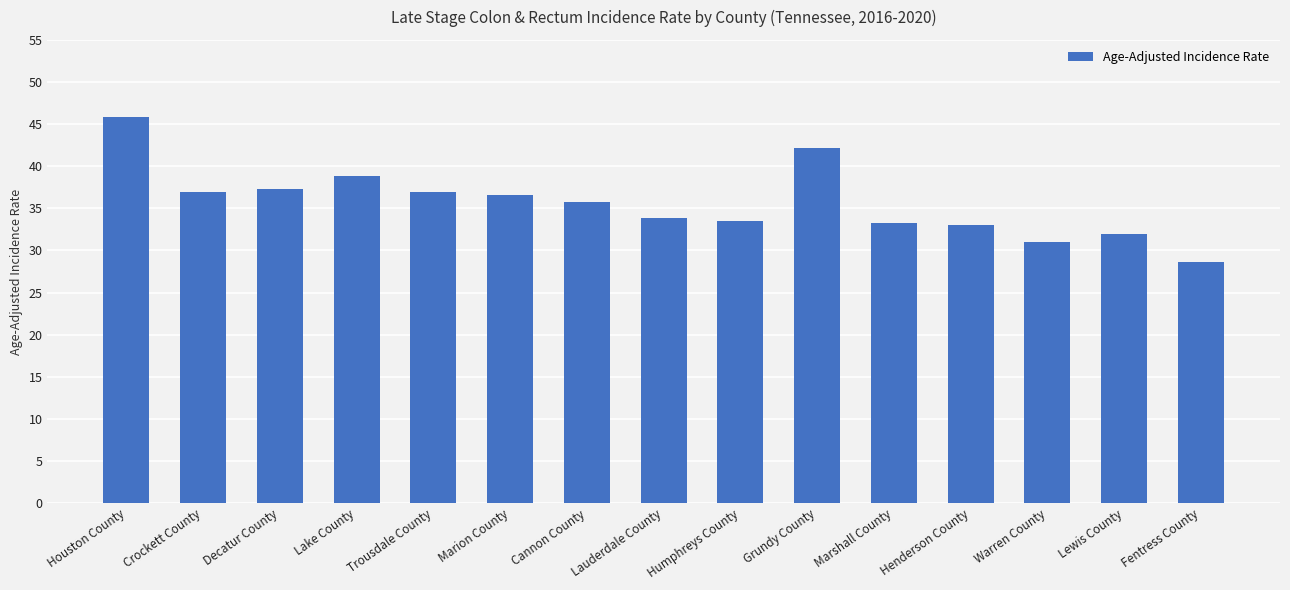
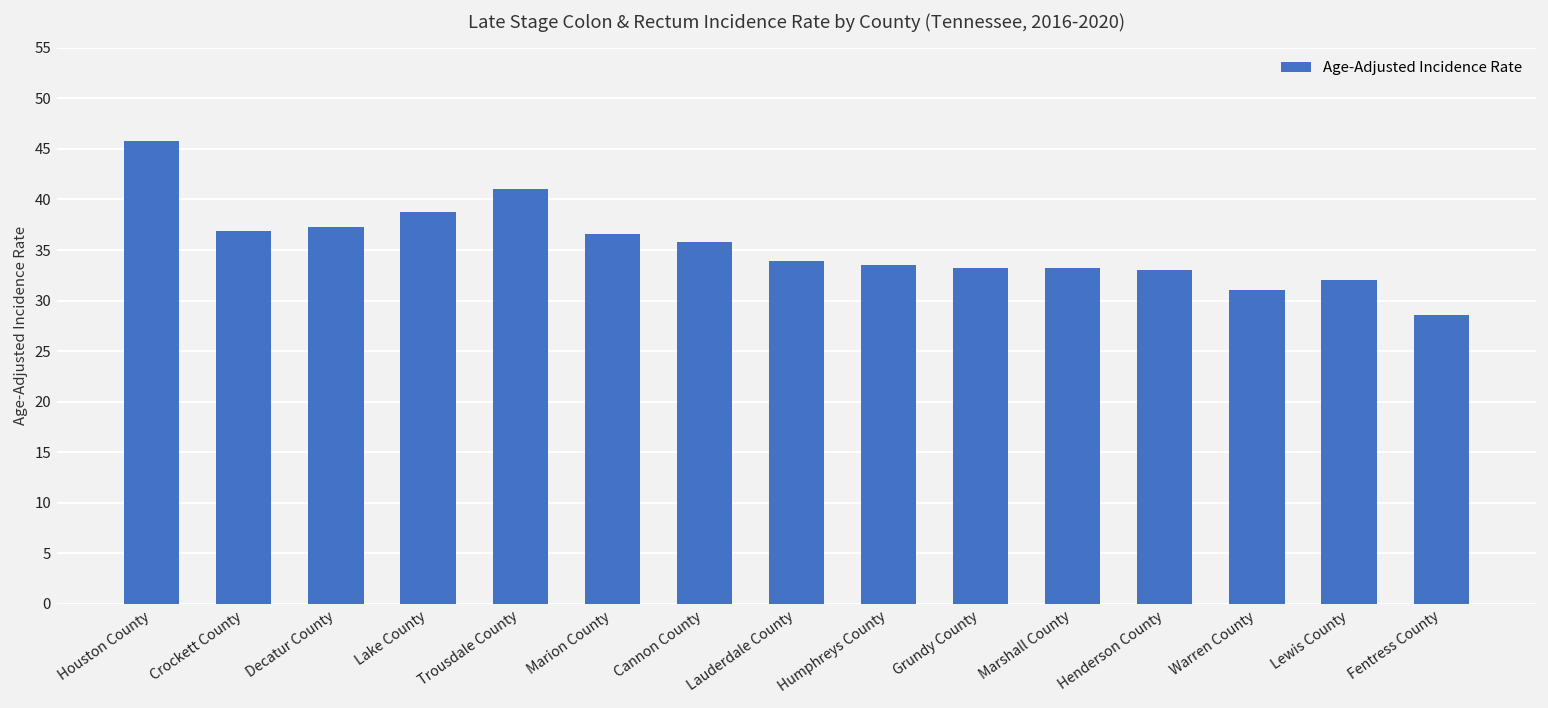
  {
    "Houston County": 46,
    "Crockett County": 37,
    "Decatur County": 37,
    "Lake County": 39,
-   "Trousdale County": 37,
+   "Trousdale County": 41,
    "Marion County": 37,
    "Cannon County": 36,
    "Lauderdale County": 34,
    "Humphreys County": 34,
-   "Grundy County": 42,
+   "Grundy County": 33,
    "Marshall County": 33,
    "Henderson County": 33,
    "Warren County": 31,
    "Lewis County": 32,
    "Fentress County": 29
  }
